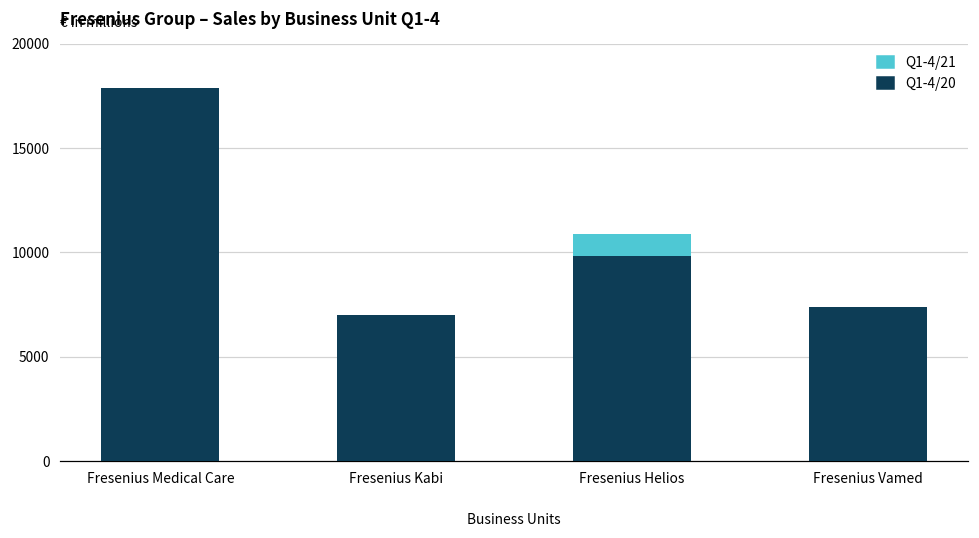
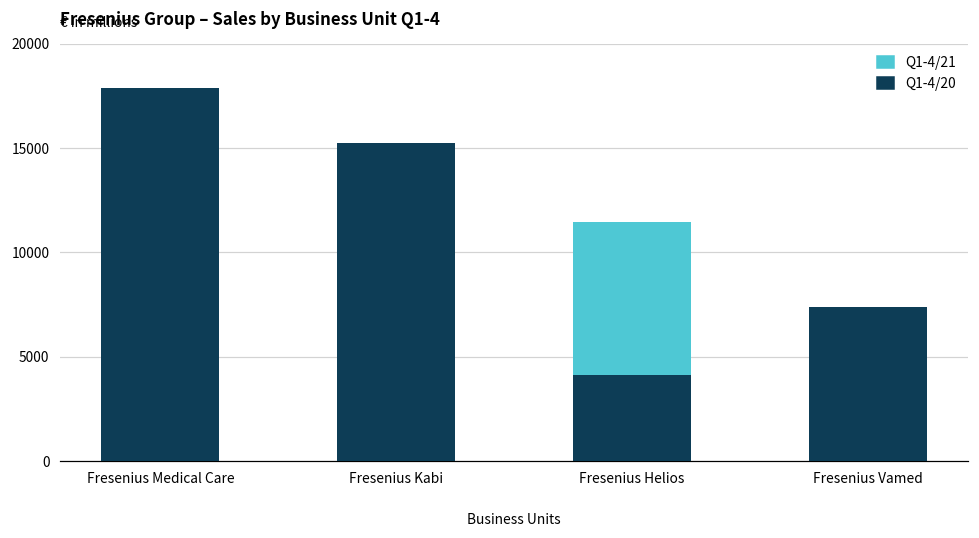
  {
    "Q1-4/20": {
      "Fresenius Medical Care": 17900,
-     "Fresenius Kabi": 7000,
-     "Fresenius Helios": 9800,
+     "Fresenius Kabi": 15200,
+     "Fresenius Helios": 4100,
      "Fresenius Vamed": 7400
    },
    "Q1-4/21": {
-     "Fresenius Helios": 10900
+     "Fresenius Helios": 11500
    }
  }
